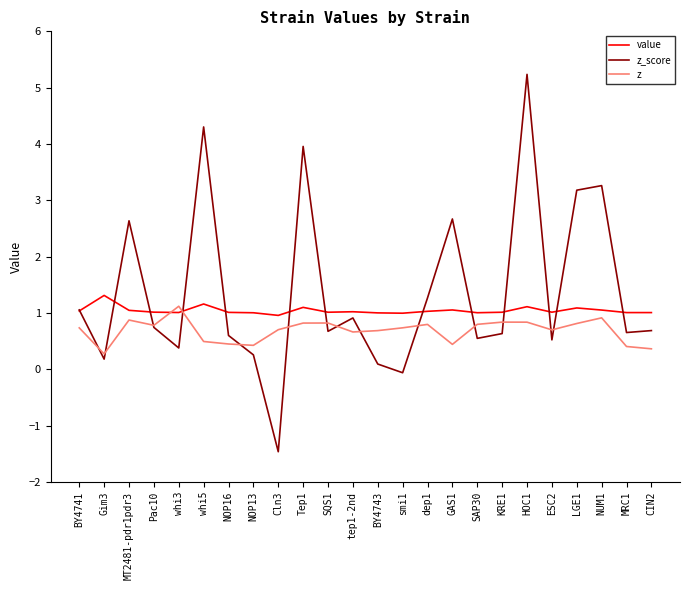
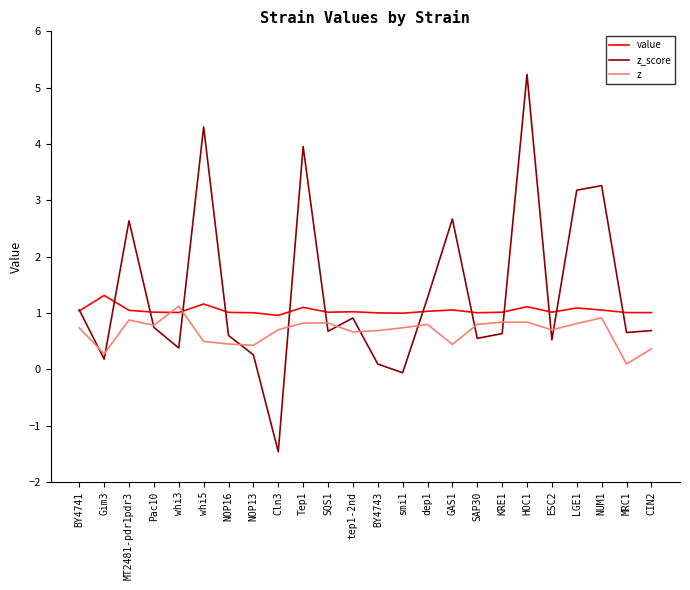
  {
    "value": {
      "Gim3": 1.3,
      "MT2481-pdr1pdr3": 1.0,
      "Pac10": 1.0,
      "whi3": 1.0,
      "whi5": 1.2,
      "NOP16": 1.0,
      "NOP13": 1.0,
      "Cln3": 1.0,
      "Tep1": 1.1,
      "SQS1": 1.0,
      "tep1-2nd": 1.0,
      "BY4743": 1.0,
      "smi1": 1.0,
      "dep1": 1.0,
      "GAS1": 1.1,
      "SAP30": 1.0,
      "KRE1": 1.0,
      "HOC1": 1.1,
      "ESC2": 1.0,
      "LGE1": 1.1,
      "NUM1": 1.1,
      "MRC1": 1.0,
      "CIN2": 1.0
    },
    "z_score": {
      "Gim3": 0.2,
      "MT2481-pdr1pdr3": 2.6,
      "whi3": 0.4,
      "whi5": 4.3,
      "NOP16": 0.6,
      "NOP13": 0.3,
      "Cln3": -1.5,
      "Tep1": 4.0,
      "SQS1": 0.7,
      "tep1-2nd": 0.9,
      "BY4743": 0.1,
      "smi1": -0.1,
      "dep1": 1.3,
      "GAS1": 2.7,
      "SAP30": 0.6,
      "KRE1": 0.6,
      "HOC1": 5.2,
      "ESC2": 0.5,
      "LGE1": 3.2,
      "NUM1": 3.3,
      "MRC1": 0.7,
      "CIN2": 0.7
    },
    "z": {
      "BY4741": 0.7,
      "Gim3": 0.3,
      "MT2481-pdr1pdr3": 0.9,
      "whi3": 1.1,
      "whi5": 0.5,
      "NOP16": 0.5,
      "NOP13": 0.4,
      "Cln3": 0.7,
      "Tep1": 0.8,
      "SQS1": 0.8,
      "tep1-2nd": 0.7,
      "BY4743": 0.7,
      "smi1": 0.7,
      "dep1": 0.8,
      "GAS1": 0.4,
      "SAP30": 0.8,
      "KRE1": 0.8,
      "HOC1": 0.8,
      "ESC2": 0.7,
      "LGE1": 0.8,
      "NUM1": 0.9,
-     "MRC1": 0.4,
+     "MRC1": 0.1,
      "CIN2": 0.4
    }
  }
